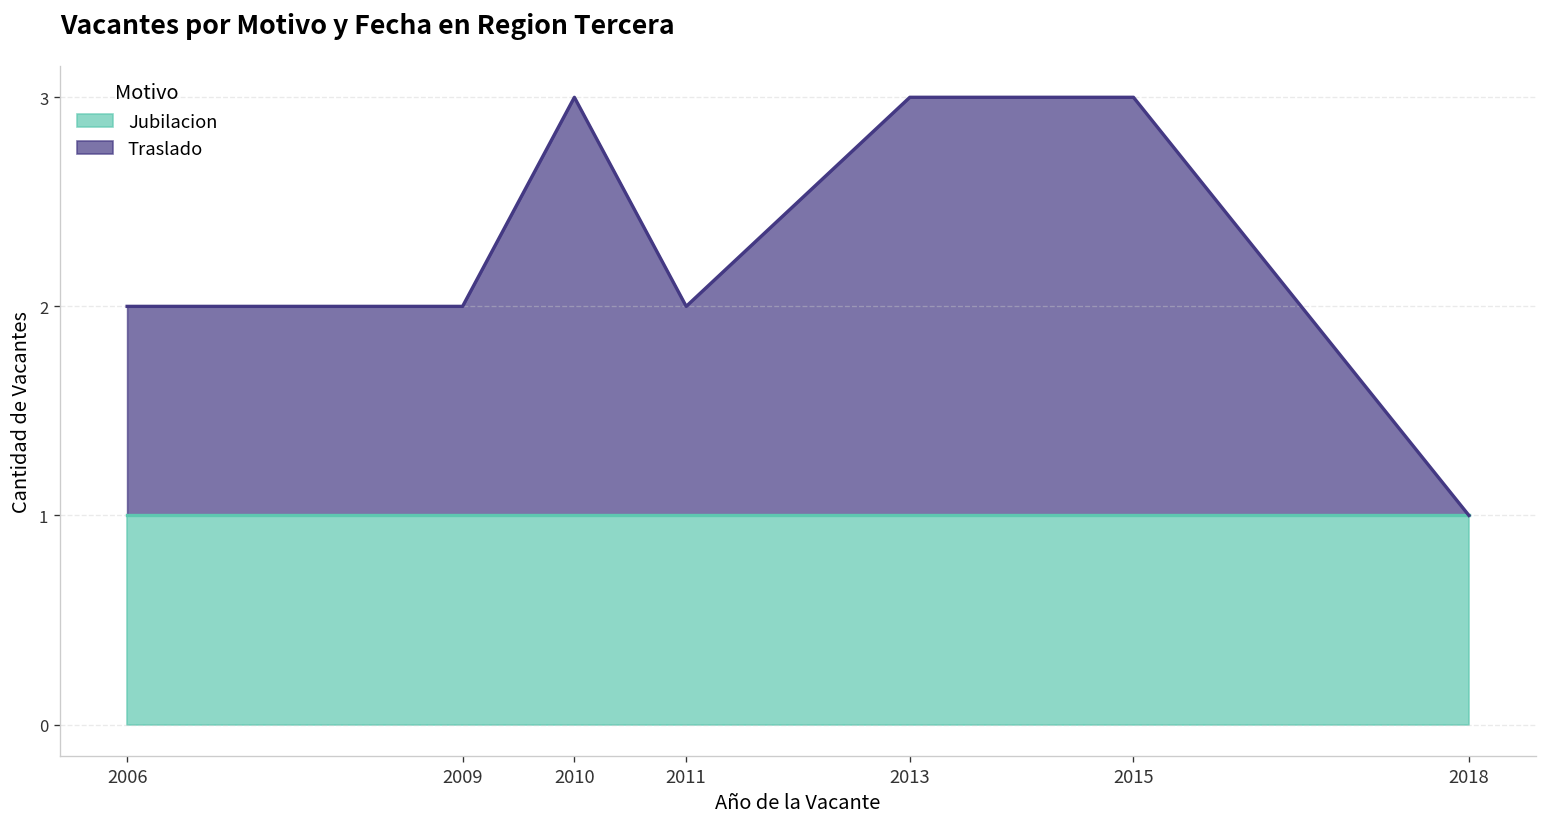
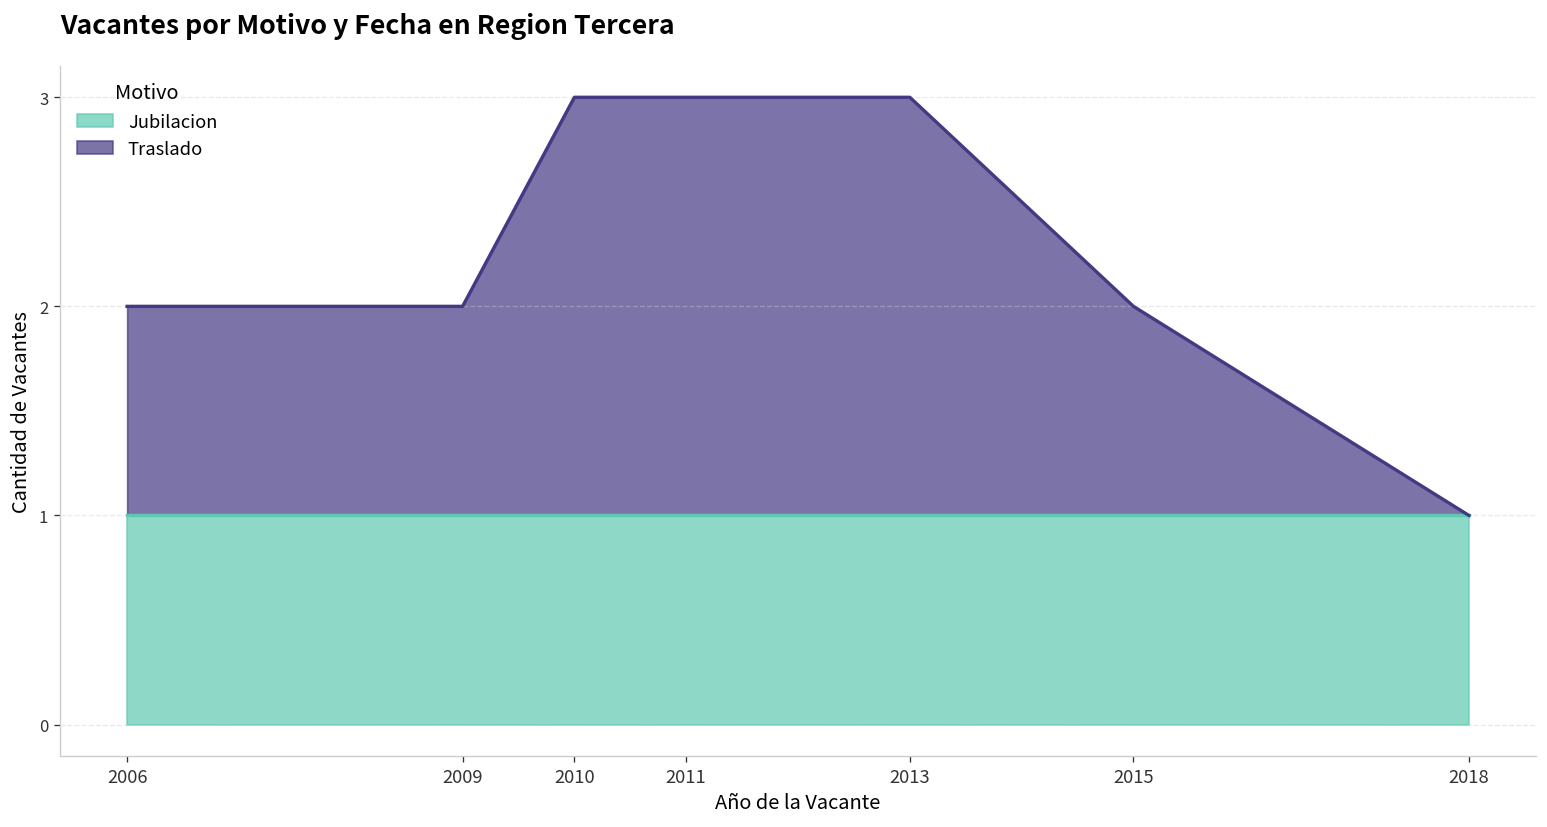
  {
    "Jubilacion": {
      "2006": 1,
      "2009": 1,
      "2010": 1,
      "2011": 1,
      "2013": 1,
      "2015": 1
    },
    "Traslado": {
      "2006": 1,
      "2009": 1,
      "2010": 2,
-     "2011": 1,
+     "2011": 2,
      "2013": 2,
-     "2015": 2
+     "2015": 1
    }
  }
